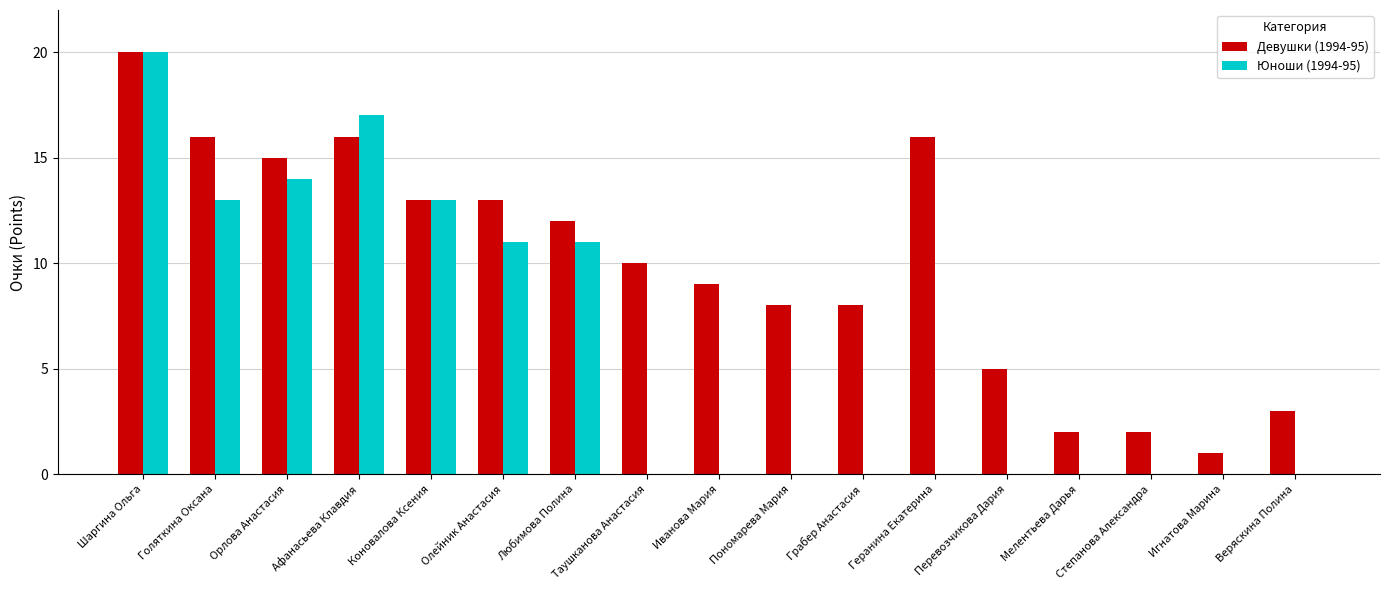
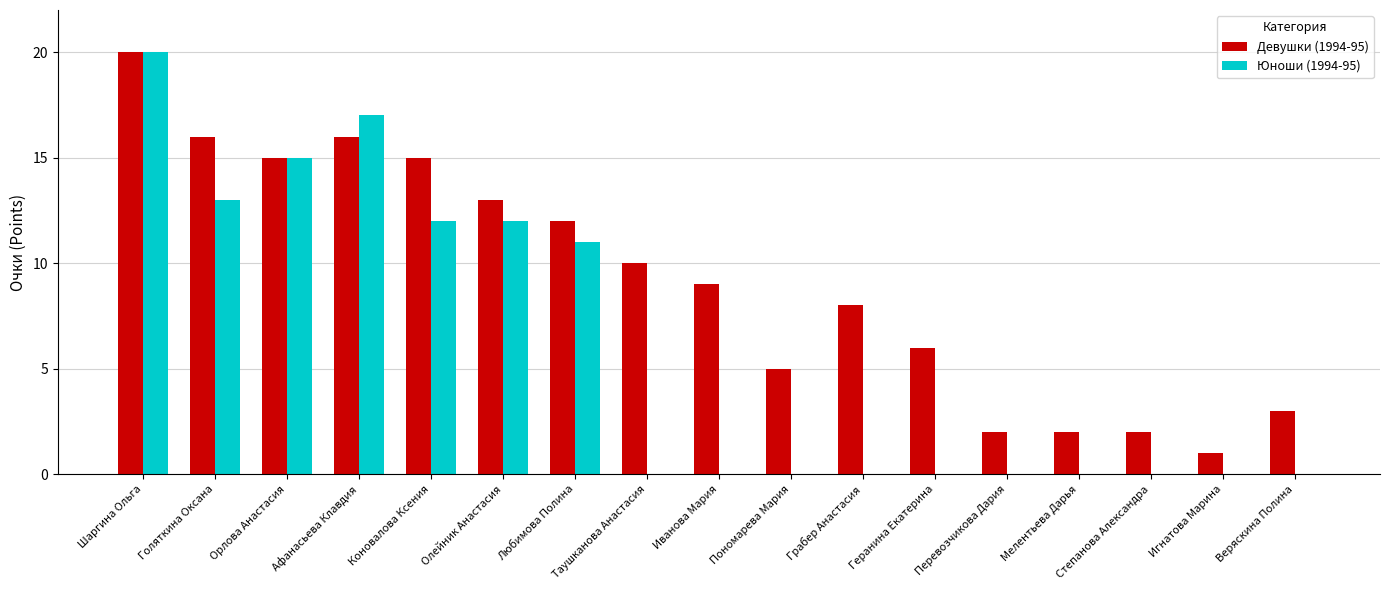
  {
    "Девушки (1994-95)": {
      "Шаргина Ольга": 20,
      "Голяткина Оксана": 16,
      "Орлова Анастасия": 15,
      "Афанасьева Клавдия": 16,
-     "Коновалова Ксения": 13,
+     "Коновалова Ксения": 15,
      "Олейник Анастасия": 13,
      "Любимова Полина": 12,
      "Таушканова Анастасия": 10,
      "Иванова Мария": 9,
-     "Пономарева Мария": 8,
+     "Пономарева Мария": 5,
      "Грабер Анастасия": 8,
-     "Геранина Екатерина": 16,
-     "Перевозчикова Дария": 5,
+     "Геранина Екатерина": 6,
+     "Перевозчикова Дария": 2,
      "Мелентьева Дарья": 2,
      "Степанова Александра": 2,
      "Игнатова Марина": 1,
      "Веряскина Полина": 3
    },
    "Юноши (1994-95)": {
      "Шаргина Ольга": 20,
      "Голяткина Оксана": 13,
-     "Орлова Анастасия": 14,
+     "Орлова Анастасия": 15,
      "Афанасьева Клавдия": 17,
-     "Коновалова Ксения": 13,
-     "Олейник Анастасия": 11,
+     "Коновалова Ксения": 12,
+     "Олейник Анастасия": 12,
      "Любимова Полина": 11,
      "Таушканова Анастасия": 0,
      "Иванова Мария": 0,
      "Пономарева Мария": 0,
      "Грабер Анастасия": 0,
      "Геранина Екатерина": 0,
      "Перевозчикова Дария": 0,
      "Мелентьева Дарья": 0,
      "Степанова Александра": 0,
      "Игнатова Марина": 0,
      "Веряскина Полина": 0
    }
  }
